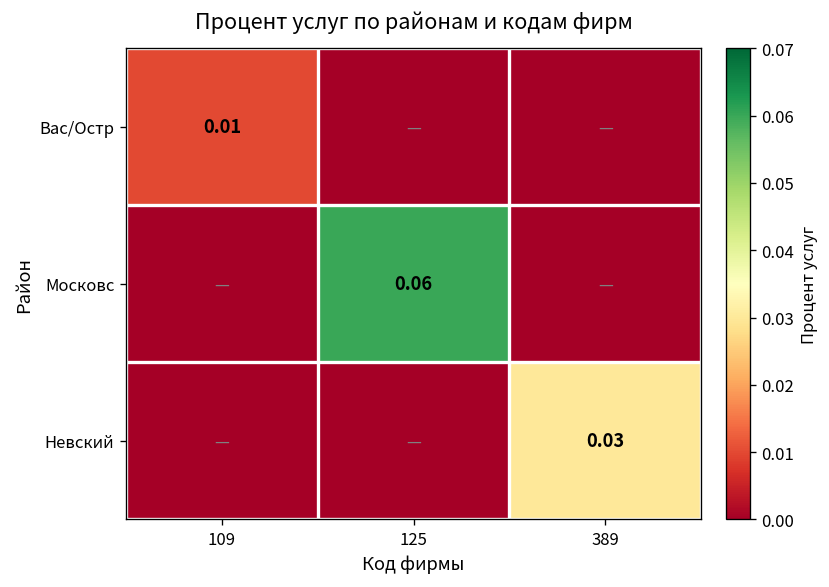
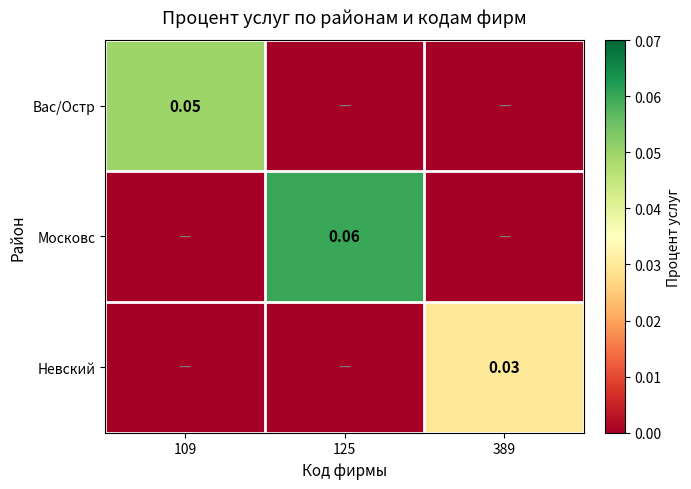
  {
    "Вас/Остр": {
-     "109": 0.01
+     "109": 0.05
    },
    "Московс": {
      "125": 0.06
    },
    "Невский": {
      "389": 0.03
    }
  }
